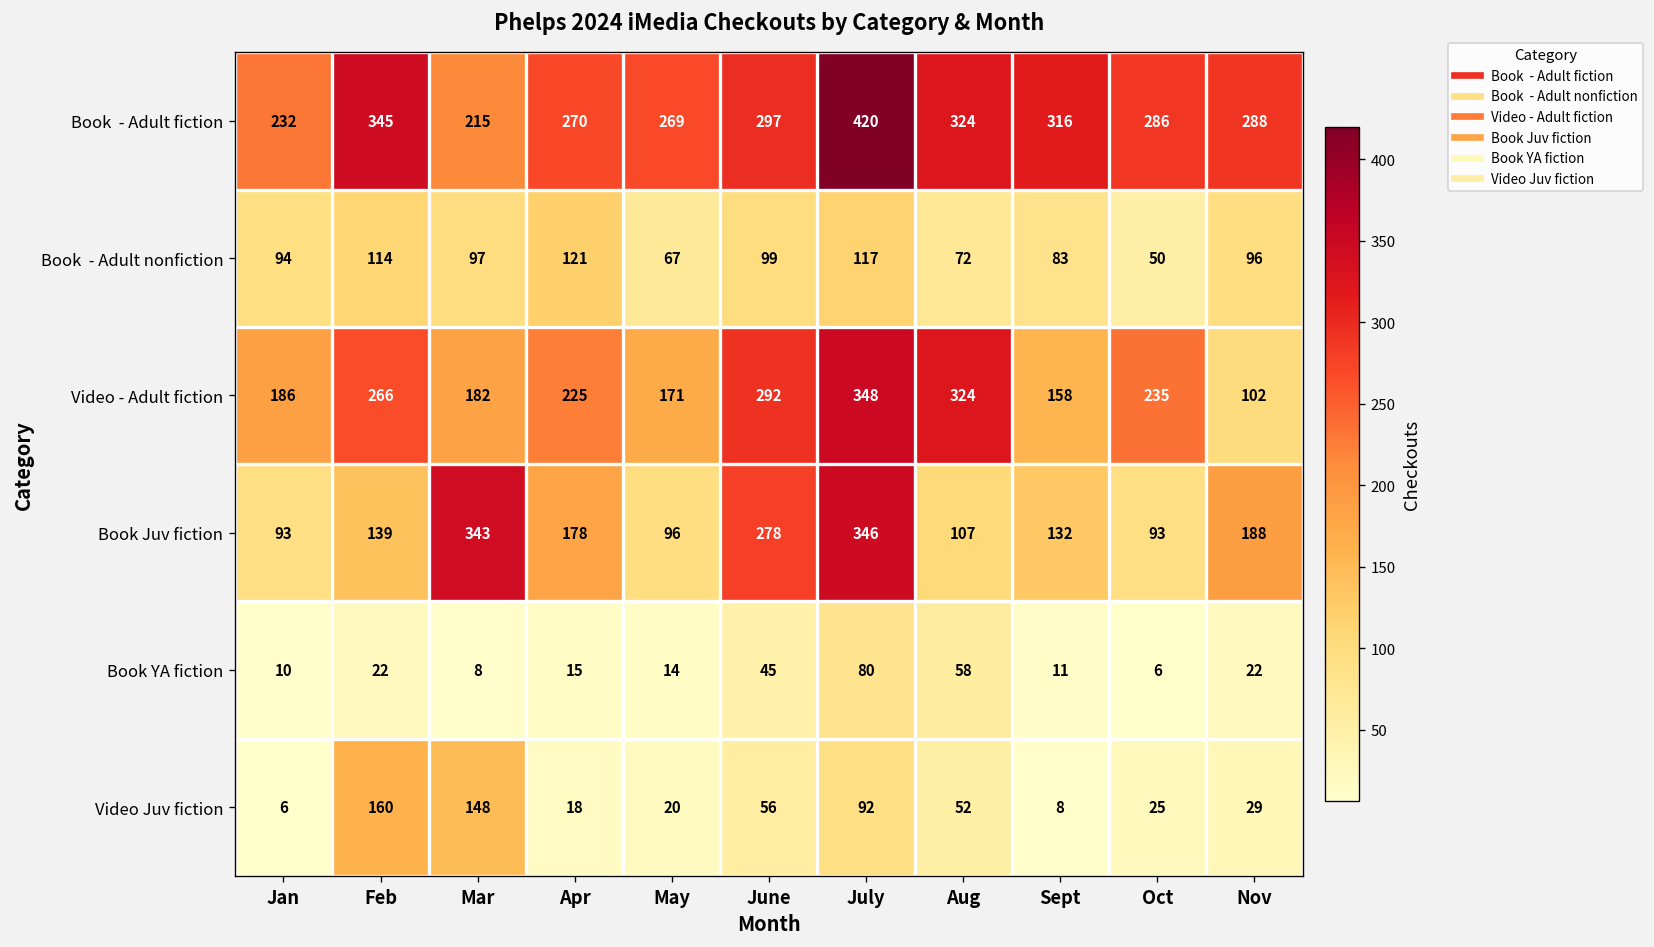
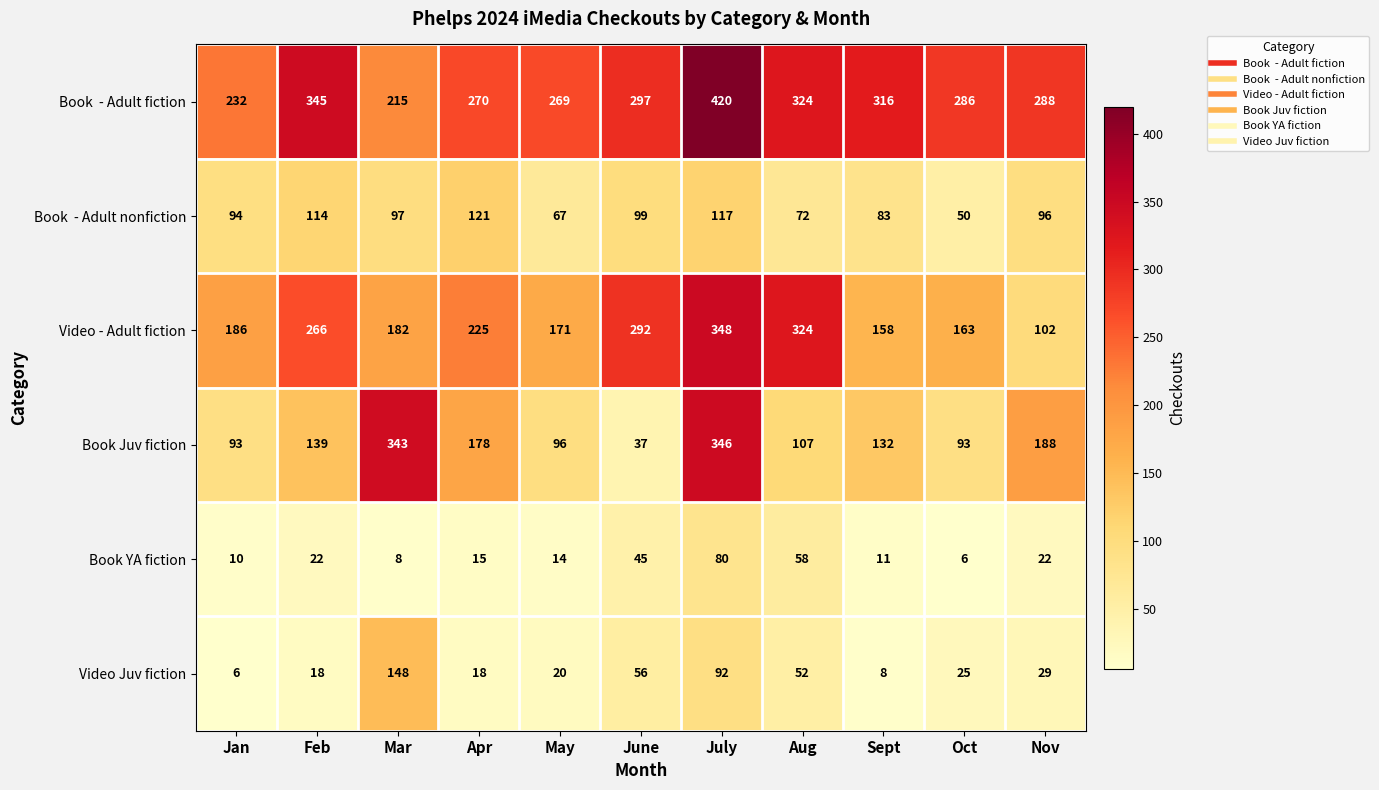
  {
    "Book - Adult fiction": {
      "Jan": 232,
      "Feb": 345,
      "Mar": 215,
      "Apr": 270,
      "May": 269,
      "June": 297,
      "July": 420,
      "Aug": 324,
      "Sept": 316,
      "Oct": 286,
      "Nov": 288
    },
    "Book - Adult nonfiction": {
      "Jan": 94,
      "Feb": 114,
      "Mar": 97,
      "Apr": 121,
      "May": 67,
      "June": 99,
      "July": 117,
      "Aug": 72,
      "Sept": 83,
      "Oct": 50,
      "Nov": 96
    },
    "Video - Adult fiction": {
      "Jan": 186,
      "Feb": 266,
      "Mar": 182,
      "Apr": 225,
      "May": 171,
      "June": 292,
      "July": 348,
      "Aug": 324,
      "Sept": 158,
-     "Oct": 235,
+     "Oct": 163,
      "Nov": 102
    },
    "Book Juv fiction": {
      "Jan": 93,
      "Feb": 139,
      "Mar": 343,
      "Apr": 178,
      "May": 96,
-     "June": 278,
+     "June": 37,
      "July": 346,
      "Aug": 107,
      "Sept": 132,
      "Oct": 93,
      "Nov": 188
    },
    "Book YA fiction": {
      "Jan": 10,
      "Feb": 22,
      "Mar": 8,
      "Apr": 15,
      "May": 14,
      "June": 45,
      "July": 80,
      "Aug": 58,
      "Sept": 11,
      "Oct": 6,
      "Nov": 22
    },
    "Video Juv fiction": {
      "Jan": 6,
-     "Feb": 160,
+     "Feb": 18,
      "Mar": 148,
      "Apr": 18,
      "May": 20,
      "June": 56,
      "July": 92,
      "Aug": 52,
      "Sept": 8,
      "Oct": 25,
      "Nov": 29
    }
  }
